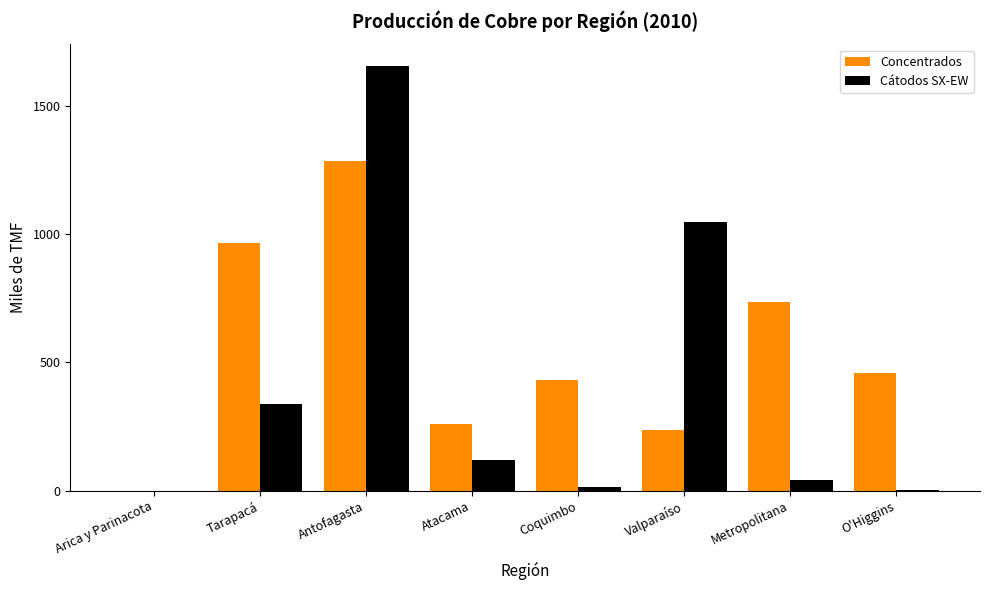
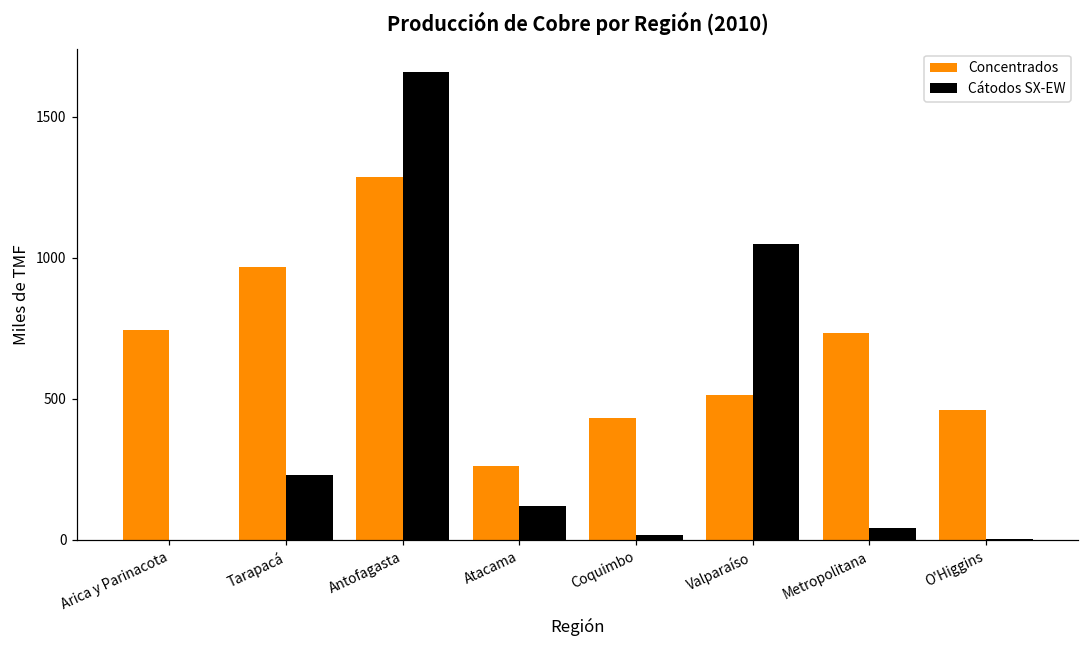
  {
    "Concentrados": {
-     "Arica y Parinacota": 0,
+     "Arica y Parinacota": 740,
      "Tarapacá": 970,
      "Antofagasta": 1290,
      "Atacama": 260,
      "Coquimbo": 430,
-     "Valparaíso": 240,
+     "Valparaíso": 510,
      "Metropolitana": 730,
      "O'Higgins": 460
    },
    "Cátodos SX-EW": {
      "Arica y Parinacota": 0,
-     "Tarapacá": 340,
+     "Tarapacá": 230,
      "Antofagasta": 1660,
      "Atacama": 120,
      "Coquimbo": 10,
      "Valparaíso": 1050,
      "Metropolitana": 40
    }
  }
